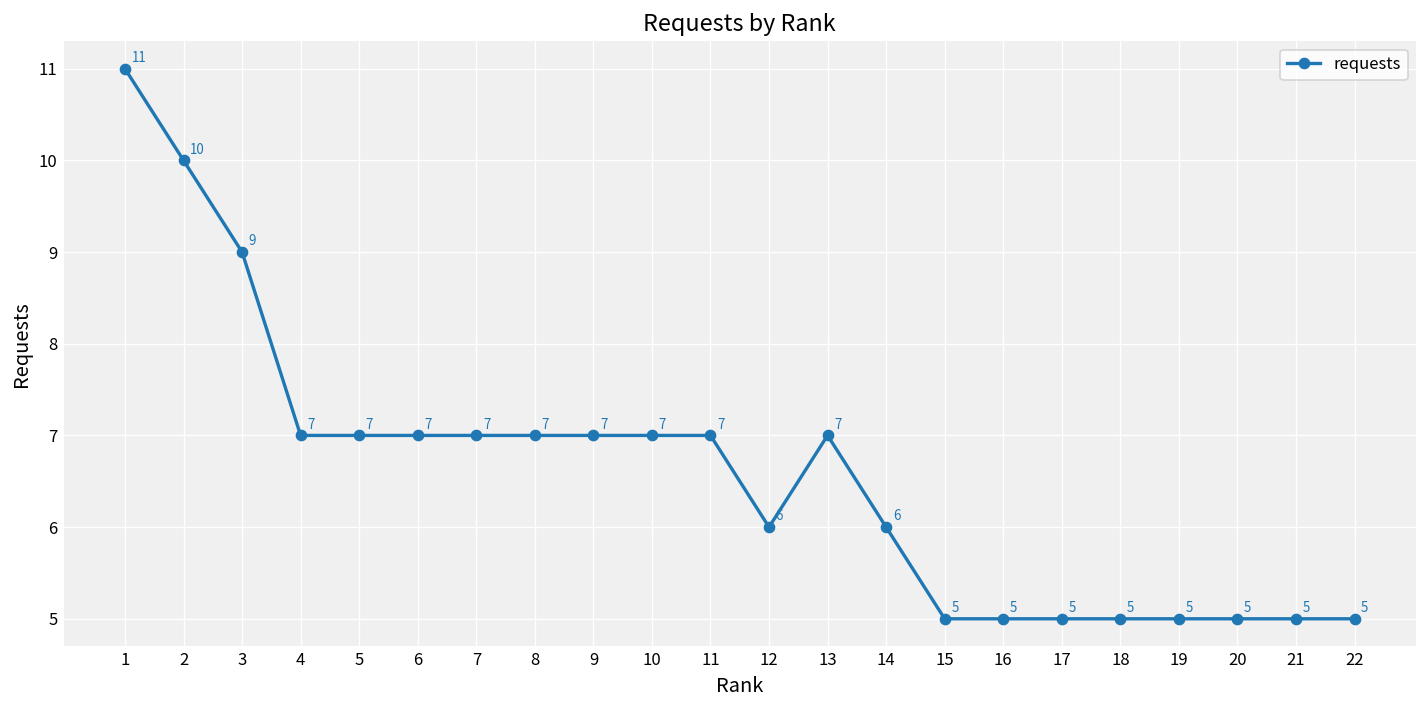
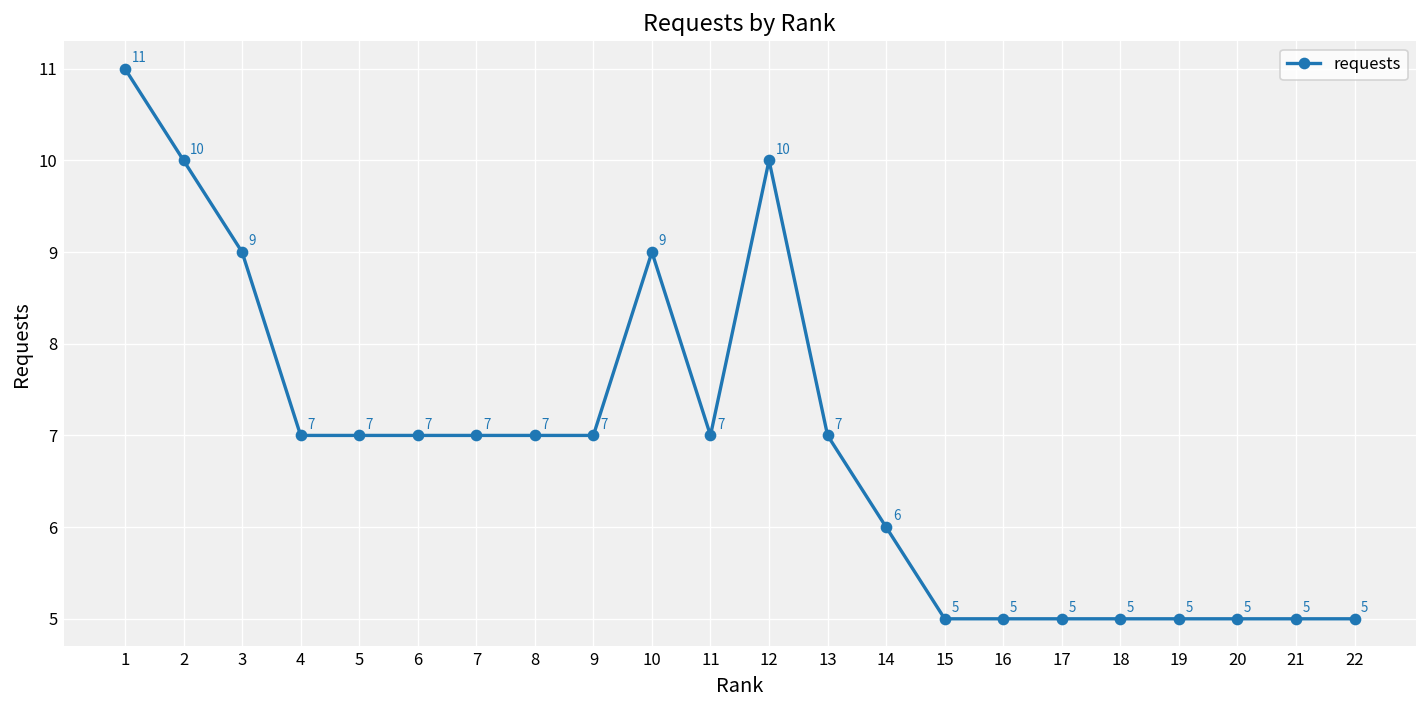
  {
    "1": 11,
    "2": 10,
    "3": 9,
    "4": 7,
    "5": 7,
    "6": 7,
    "7": 7,
    "8": 7,
    "9": 7,
-   "10": 7,
+   "10": 9,
    "11": 7,
-   "12": 6,
+   "12": 10,
    "13": 7,
    "14": 6,
    "15": 5,
    "16": 5,
    "17": 5,
    "18": 5,
    "19": 5,
    "20": 5,
    "21": 5,
    "22": 5
  }
